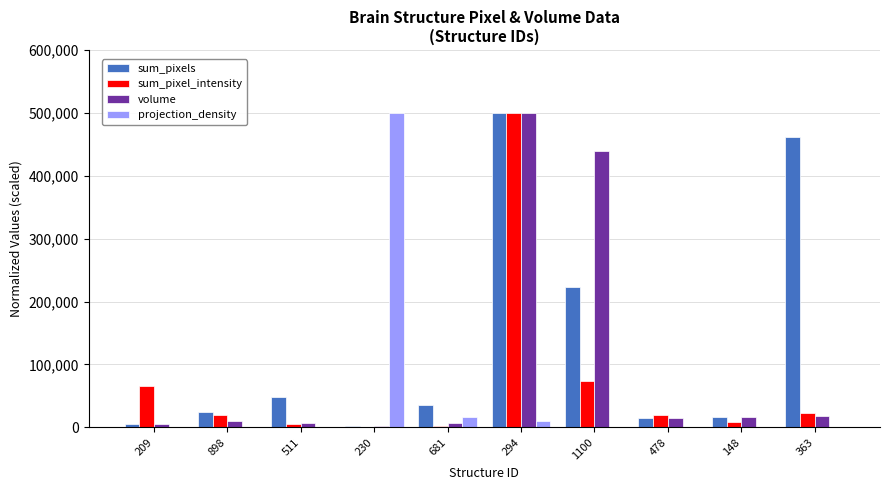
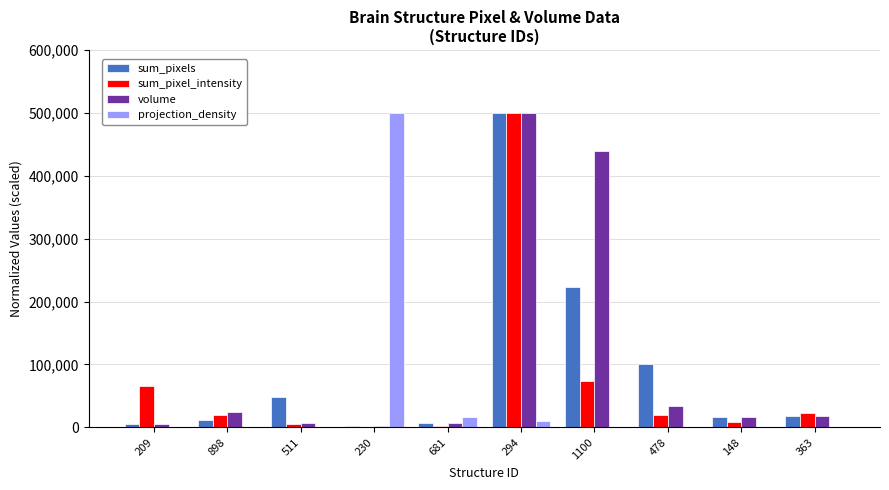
  {
    "sum_pixels": {
      "209": "10,000",
-     "898": "20,000",
+     "898": "10,000",
      "511": "50,000",
-     "681": "40,000",
+     "681": "10,000",
      "294": "500,000",
      "1100": "220,000",
-     "478": "20,000",
+     "478": "100,000",
      "148": "20,000",
-     "363": "460,000"
+     "363": "20,000"
    },
    "sum_pixel_intensity": {
      "209": "70,000",
      "898": "20,000",
      "511": "10,000",
      "294": "500,000",
      "1100": "70,000",
      "478": "20,000",
      "148": "10,000",
      "363": "20,000"
    },
    "volume": {
      "209": "10,000",
-     "898": "10,000",
+     "898": "20,000",
      "511": "10,000",
      "681": "10,000",
      "294": "500,000",
      "1100": "440,000",
-     "478": "20,000",
+     "478": "30,000",
      "148": "20,000",
      "363": "20,000"
    },
    "projection_density": {
      "209": "0",
      "511": "0",
      "230": "500,000",
      "681": "20,000",
      "294": "10,000",
      "478": "0",
      "148": "0",
      "363": "0"
    }
  }
